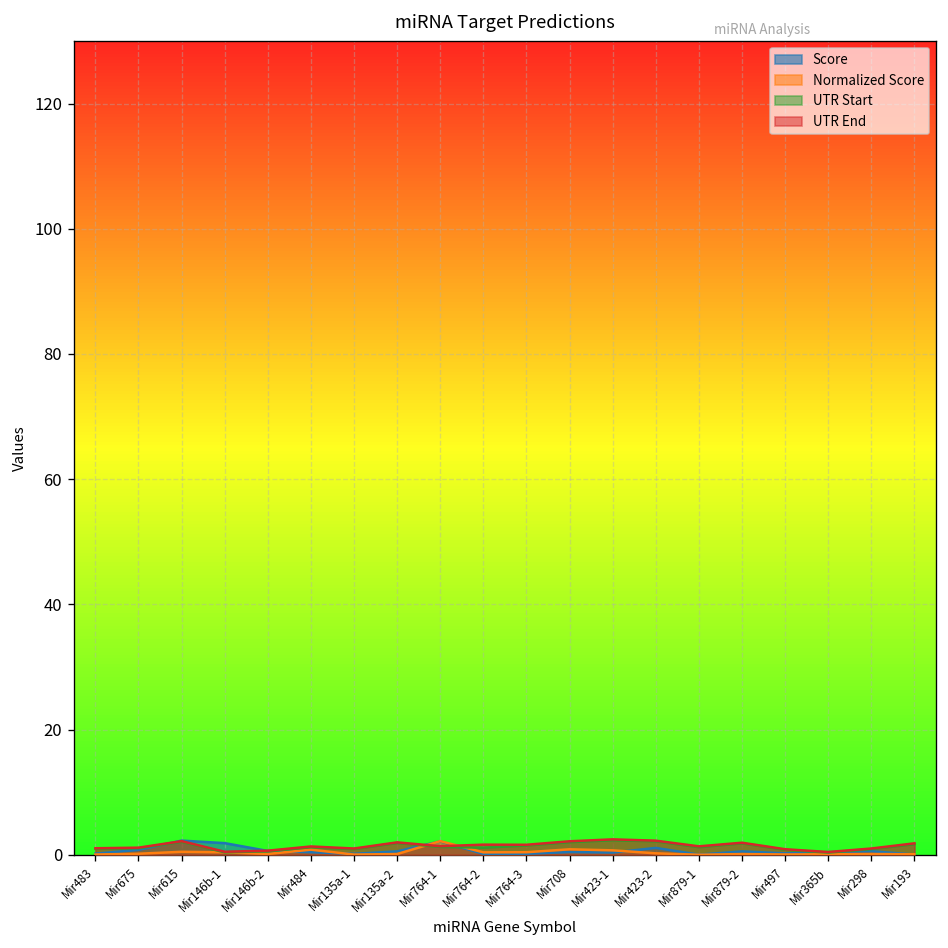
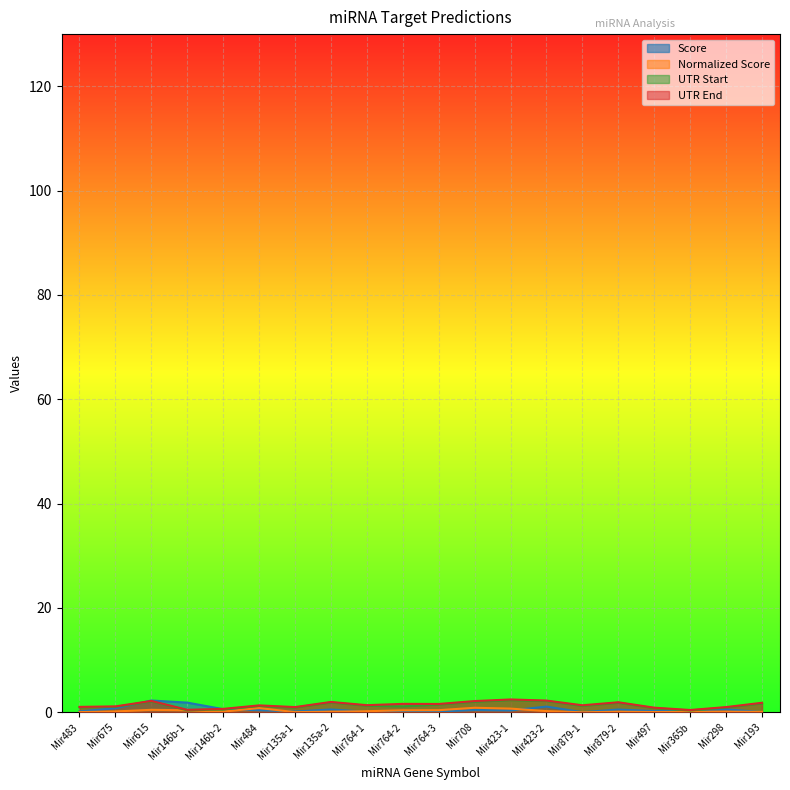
  {
    "Score": {
      "Mir146b-1": 2,
-     "Mir764-1": 2,
+     "Mir764-1": 0,
      "Mir423-2": 1
    },
    "Normalized Score": {
      "Mir675": 0,
      "Mir615": 0,
-     "Mir764-1": 2,
+     "Mir764-1": 0,
      "Mir423-2": 0
    }
  }
